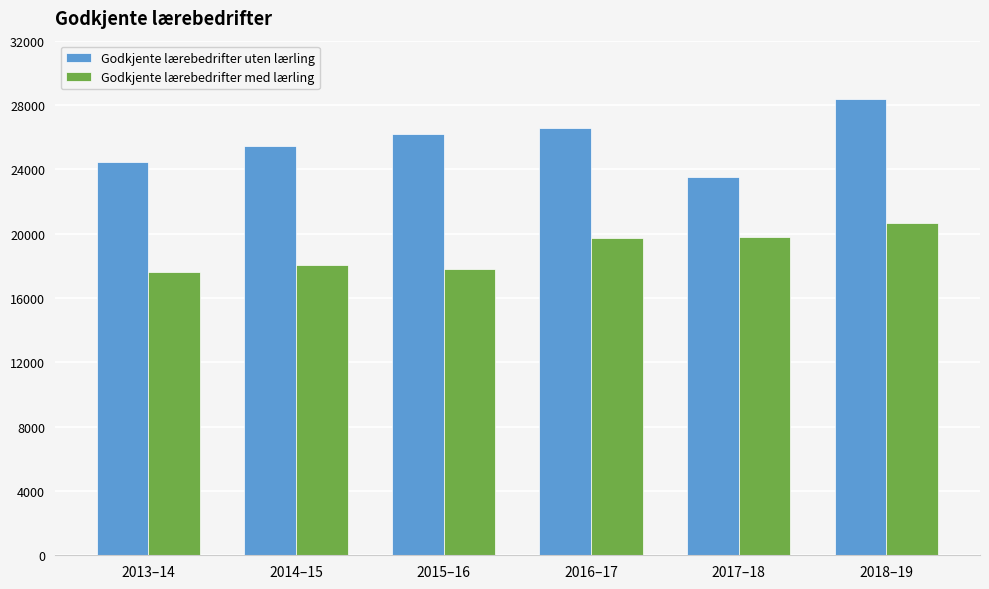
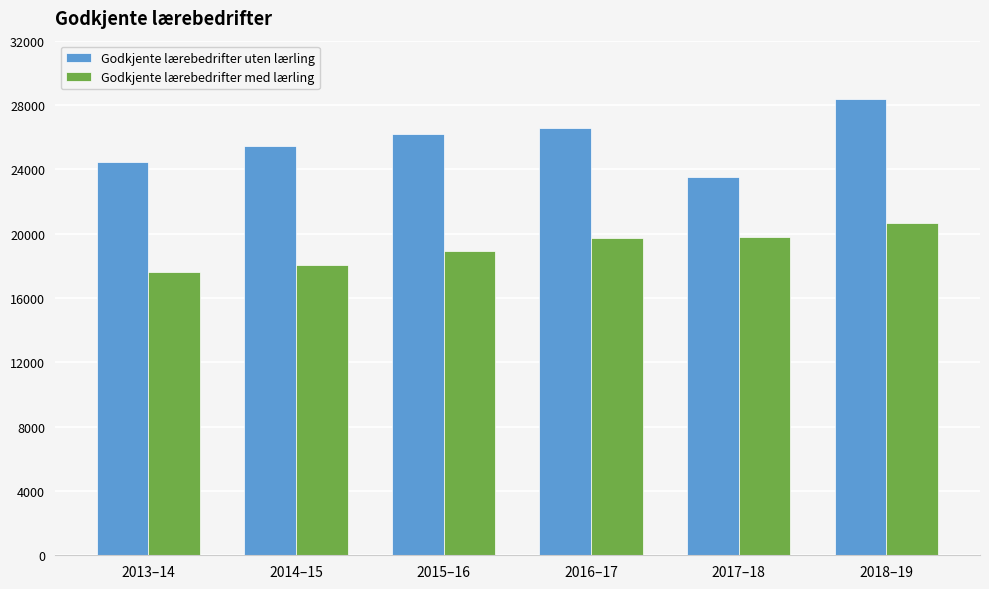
  {
    "Godkjente lærebedrifter uten lærling": {
      "2013–14": 24500,
      "2014–15": 25500,
      "2015–16": 26200,
      "2016–17": 26600,
      "2017–18": 23500,
      "2018–19": 28400
    },
    "Godkjente lærebedrifter med lærling": {
      "2013–14": 17600,
      "2014–15": 18100,
-     "2015–16": 17800,
+     "2015–16": 18900,
      "2016–17": 19800,
      "2017–18": 19800,
      "2018–19": 20700
    }
  }
